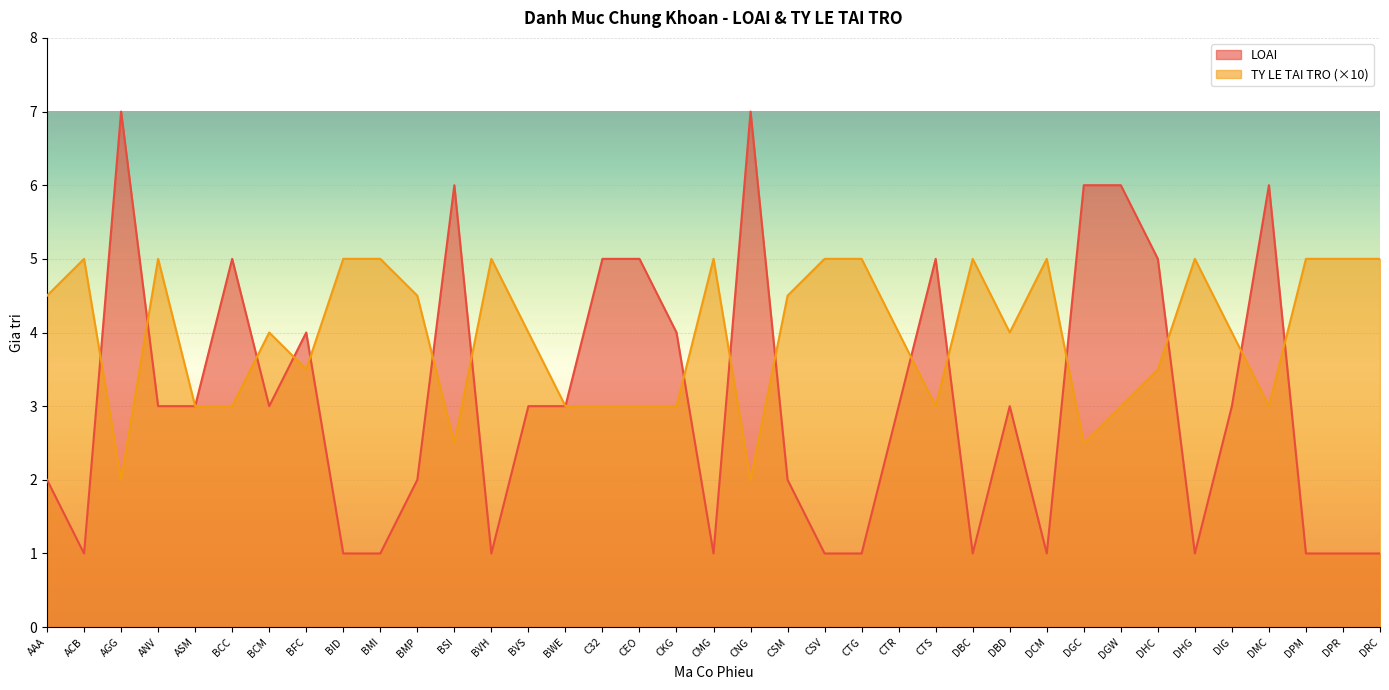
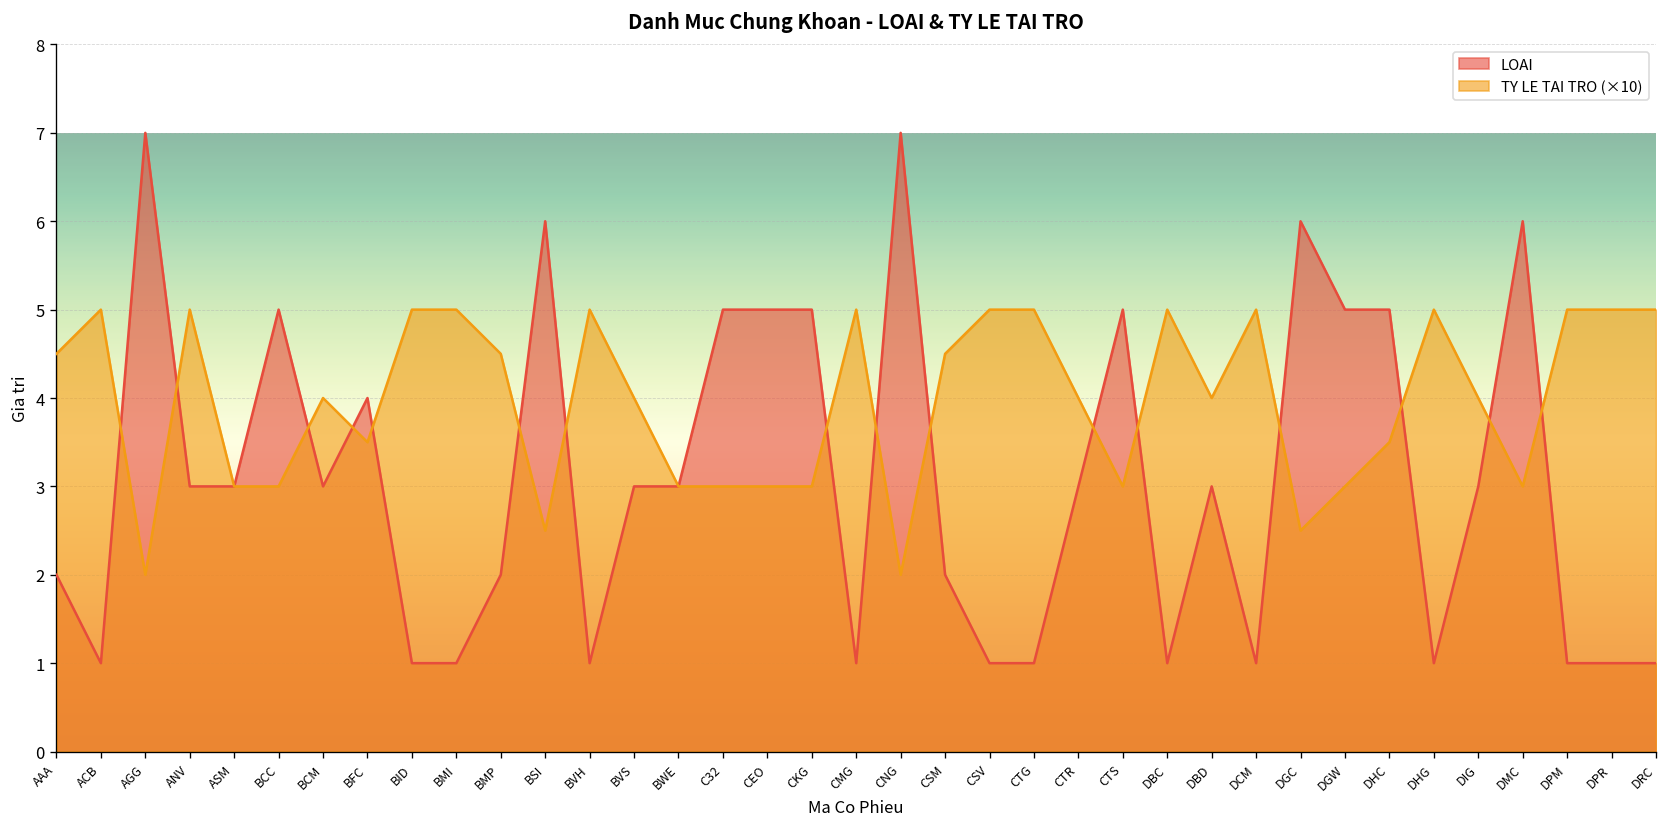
  {
    "LOAI": {
      "AAA": 2,
      "ACB": 1,
      "AGG": 7,
      "ANV": 3,
      "BCC": 5,
      "BCM": 3,
      "BFC": 4,
      "BID": 1,
      "BMI": 1,
      "BMP": 2,
      "BSI": 6,
      "BVH": 1,
      "BVS": 3,
      "C32": 5,
      "CEO": 5,
-     "CKG": 4,
+     "CKG": 5,
      "CMG": 1,
      "CNG": 7,
      "CSM": 2,
      "CSV": 1,
      "CTG": 1,
      "CTR": 3,
      "CTS": 5,
      "DBC": 1,
      "DBD": 3,
      "DCM": 1,
      "DGC": 6,
-     "DGW": 6,
+     "DGW": 5,
      "DHC": 5,
      "DHG": 1,
      "DIG": 3,
      "DMC": 6,
      "DPM": 1,
      "DPR": 1,
      "DRC": 1
    },
    "TY LE TAI TRO (×10)": {
      "AAA": 4.5,
      "ACB": 5,
      "AGG": 2,
      "ANV": 5,
      "BCC": 3,
      "BCM": 4,
      "BFC": 3.5,
      "BID": 5,
      "BMI": 5,
      "BMP": 4.5,
      "BSI": 2.5,
      "BVH": 5,
      "BVS": 4,
      "C32": 3,
      "CEO": 3,
      "CKG": 3,
      "CMG": 5,
      "CNG": 2,
      "CSM": 4.5,
      "CSV": 5,
      "CTG": 5,
      "CTR": 4,
      "CTS": 3,
      "DBC": 5,
      "DBD": 4,
      "DCM": 5,
      "DGC": 2.5,
      "DGW": 3,
      "DHC": 3.5,
      "DHG": 5,
      "DIG": 4,
      "DMC": 3,
      "DPM": 5,
      "DPR": 5,
      "DRC": 5
    }
  }
